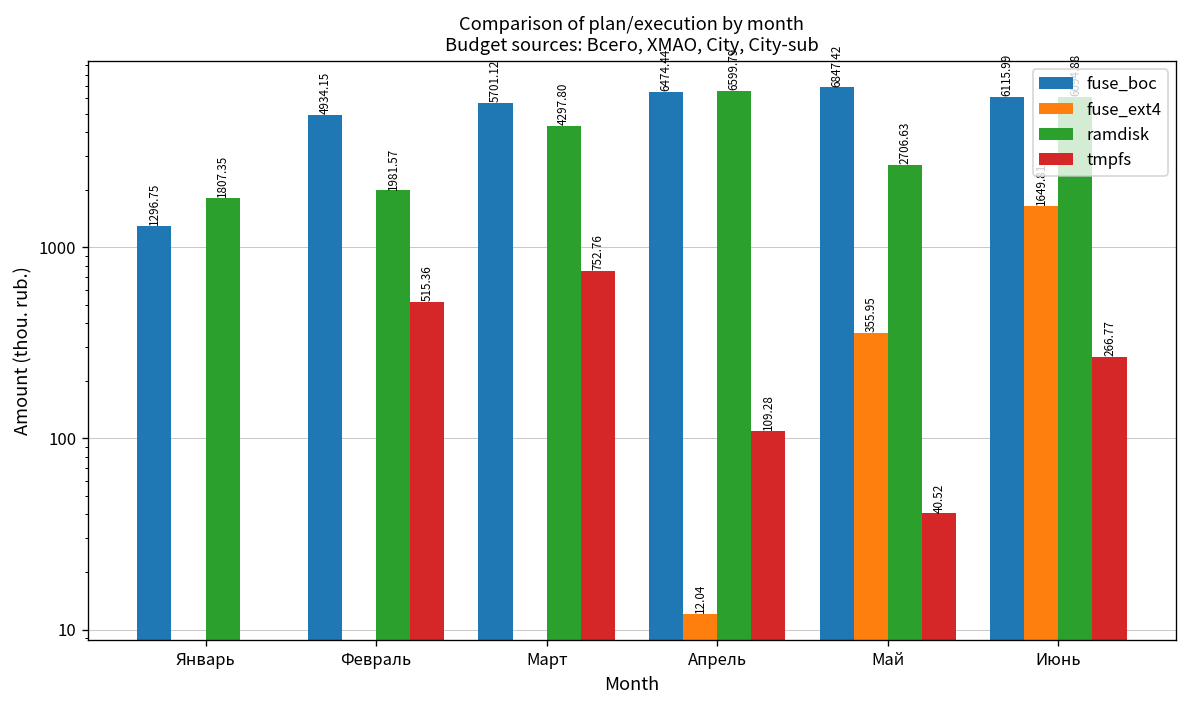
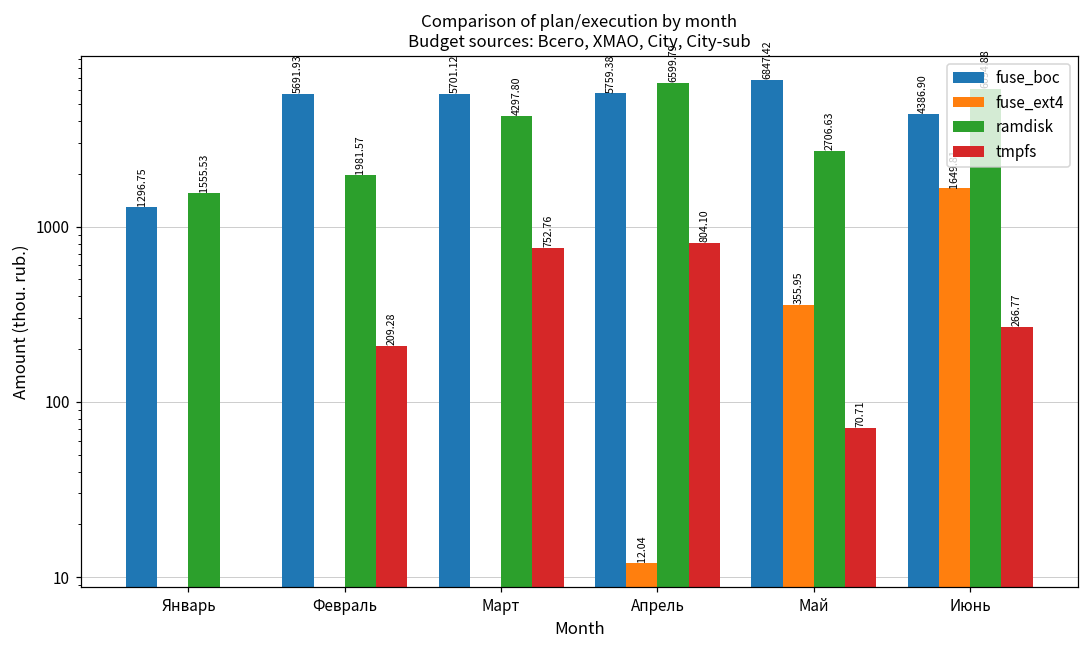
  {
    "fuse_boc": {
      "Январь": 1296.75,
-     "Февраль": 4934.15,
+     "Февраль": 5691.93,
      "Март": 5701.12,
-     "Апрель": 6474.44,
+     "Апрель": 5759.38,
      "Май": 6847.42,
-     "Июнь": 6115.99
+     "Июнь": 4386.90
    },
    "fuse_ext4": {
      "Апрель": 12.04,
      "Май": 355.95
    },
    "ramdisk": {
-     "Январь": 1807.35,
+     "Январь": 1555.53,
      "Февраль": 1981.57,
      "Март": 4297.80,
      "Апрель": 6599.79,
      "Май": 2706.63
    },
    "tmpfs": {
-     "Февраль": 515.36,
+     "Февраль": 209.28,
      "Март": 752.76,
-     "Апрель": 109.28,
-     "Май": 40.52,
+     "Апрель": 804.10,
+     "Май": 70.71,
      "Июнь": 266.77
    }
  }
